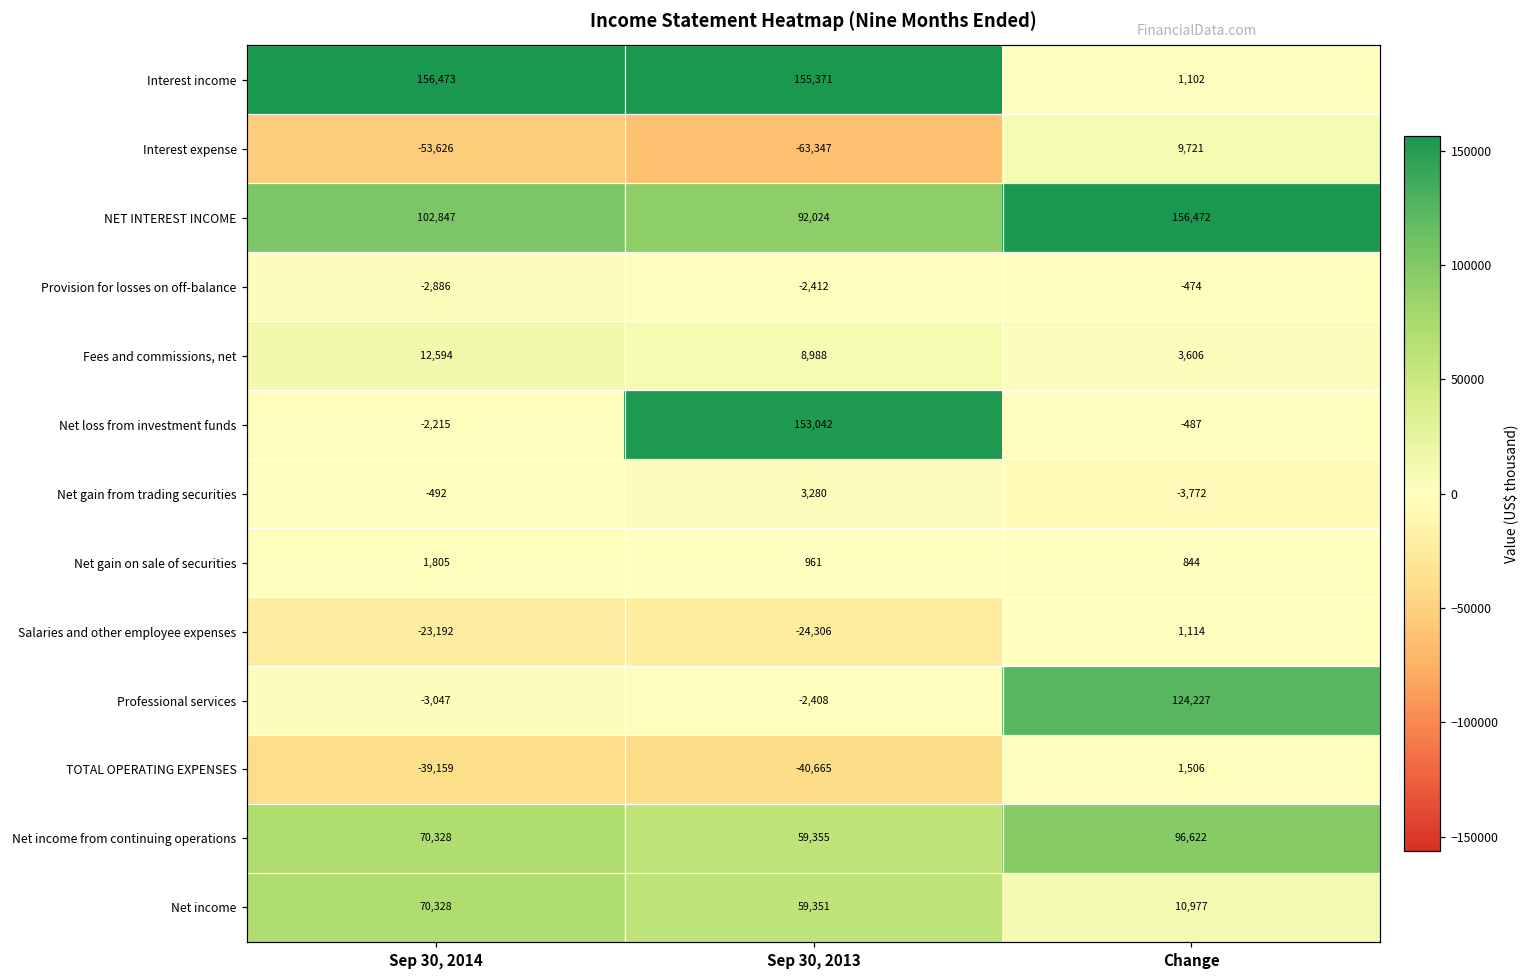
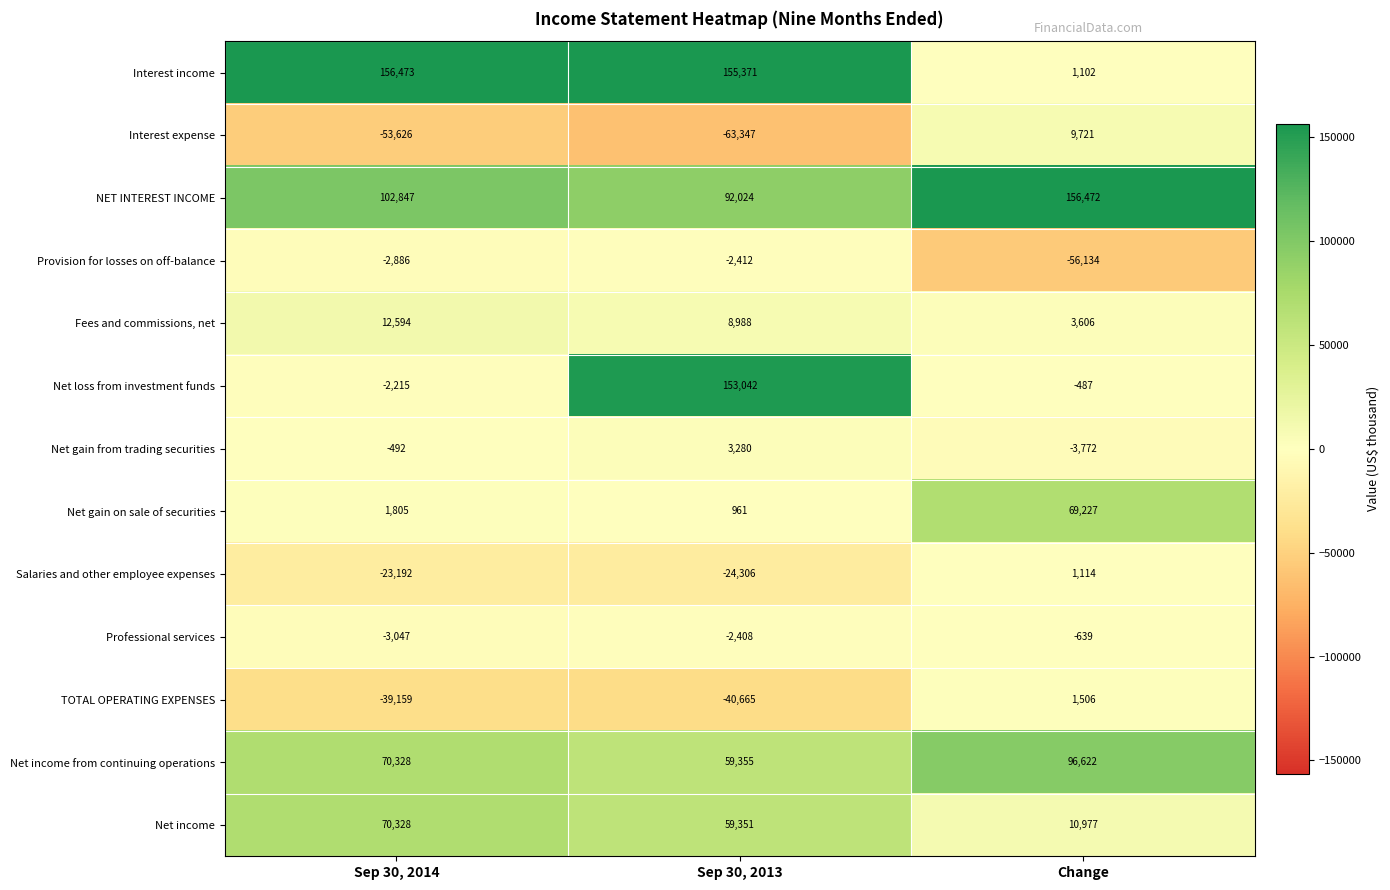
  {
    "Interest income": {
      "Sep 30, 2014": "156,473",
      "Sep 30, 2013": "155,371",
      "Change": "1,102"
    },
    "Interest expense": {
      "Sep 30, 2014": "-53,626",
      "Sep 30, 2013": "-63,347",
      "Change": "9,721"
    },
    "NET INTEREST INCOME": {
      "Sep 30, 2014": "102,847",
      "Sep 30, 2013": "92,024",
      "Change": "156,472"
    },
    "Provision for losses on off-balance": {
      "Sep 30, 2014": "-2,886",
      "Sep 30, 2013": "-2,412",
-     "Change": "-474"
+     "Change": "-56,134"
    },
    "Fees and commissions, net": {
      "Sep 30, 2014": "12,594",
      "Sep 30, 2013": "8,988",
      "Change": "3,606"
    },
    "Net loss from investment funds": {
      "Sep 30, 2014": "-2,215",
      "Sep 30, 2013": "153,042",
      "Change": "-487"
    },
    "Net gain from trading securities": {
      "Sep 30, 2014": "-492",
      "Sep 30, 2013": "3,280",
      "Change": "-3,772"
    },
    "Net gain on sale of securities": {
      "Sep 30, 2014": "1,805",
      "Sep 30, 2013": "961",
-     "Change": "844"
+     "Change": "69,227"
    },
    "Salaries and other employee expenses": {
      "Sep 30, 2014": "-23,192",
      "Sep 30, 2013": "-24,306",
      "Change": "1,114"
    },
    "Professional services": {
      "Sep 30, 2014": "-3,047",
      "Sep 30, 2013": "-2,408",
-     "Change": "124,227"
+     "Change": "-639"
    },
    "TOTAL OPERATING EXPENSES": {
      "Sep 30, 2014": "-39,159",
      "Sep 30, 2013": "-40,665",
      "Change": "1,506"
    },
    "Net income from continuing operations": {
      "Sep 30, 2014": "70,328",
      "Sep 30, 2013": "59,355",
      "Change": "96,622"
    },
    "Net income": {
      "Sep 30, 2014": "70,328",
      "Sep 30, 2013": "59,351",
      "Change": "10,977"
    }
  }
